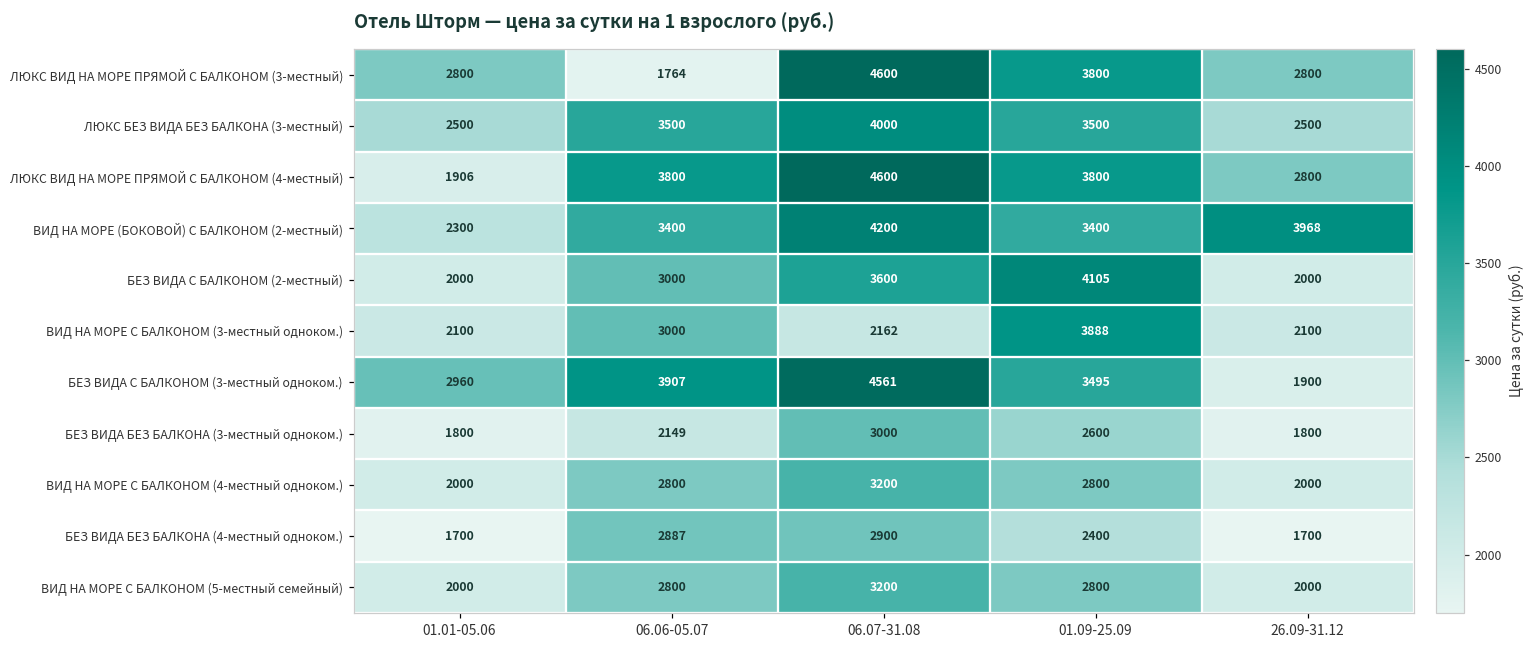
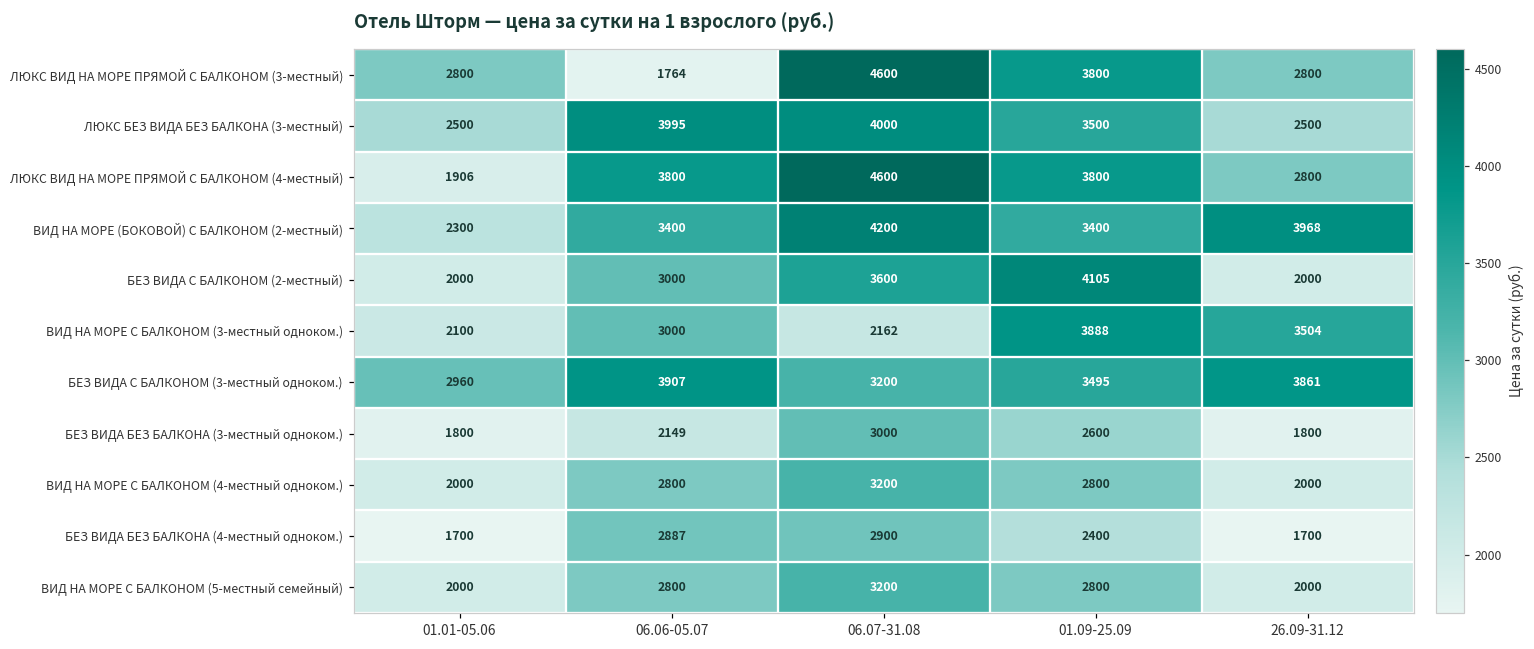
  {
    "ЛЮКС ВИД НА МОРЕ ПРЯМОЙ С БАЛКОНОМ (3-местный)": {
      "01.01-05.06": 2800,
      "06.06-05.07": 1764,
      "06.07-31.08": 4600,
      "01.09-25.09": 3800,
      "26.09-31.12": 2800
    },
    "ЛЮКС БЕЗ ВИДА БЕЗ БАЛКОНА (3-местный)": {
      "01.01-05.06": 2500,
-     "06.06-05.07": 3500,
+     "06.06-05.07": 3995,
      "06.07-31.08": 4000,
      "01.09-25.09": 3500,
      "26.09-31.12": 2500
    },
    "ЛЮКС ВИД НА МОРЕ ПРЯМОЙ С БАЛКОНОМ (4-местный)": {
      "01.01-05.06": 1906,
      "06.06-05.07": 3800,
      "06.07-31.08": 4600,
      "01.09-25.09": 3800,
      "26.09-31.12": 2800
    },
    "ВИД НА МОРЕ (БОКОВОЙ) С БАЛКОНОМ (2-местный)": {
      "01.01-05.06": 2300,
      "06.06-05.07": 3400,
      "06.07-31.08": 4200,
      "01.09-25.09": 3400,
      "26.09-31.12": 3968
    },
    "БЕЗ ВИДА С БАЛКОНОМ (2-местный)": {
      "01.01-05.06": 2000,
      "06.06-05.07": 3000,
      "06.07-31.08": 3600,
      "01.09-25.09": 4105,
      "26.09-31.12": 2000
    },
    "ВИД НА МОРЕ С БАЛКОНОМ (3-местный одноком.)": {
      "01.01-05.06": 2100,
      "06.06-05.07": 3000,
      "06.07-31.08": 2162,
      "01.09-25.09": 3888,
-     "26.09-31.12": 2100
+     "26.09-31.12": 3504
    },
    "БЕЗ ВИДА С БАЛКОНОМ (3-местный одноком.)": {
      "01.01-05.06": 2960,
      "06.06-05.07": 3907,
-     "06.07-31.08": 4561,
+     "06.07-31.08": 3200,
      "01.09-25.09": 3495,
-     "26.09-31.12": 1900
+     "26.09-31.12": 3861
    },
    "БЕЗ ВИДА БЕЗ БАЛКОНА (3-местный одноком.)": {
      "01.01-05.06": 1800,
      "06.06-05.07": 2149,
      "06.07-31.08": 3000,
      "01.09-25.09": 2600,
      "26.09-31.12": 1800
    },
    "ВИД НА МОРЕ С БАЛКОНОМ (4-местный одноком.)": {
      "01.01-05.06": 2000,
      "06.06-05.07": 2800,
      "06.07-31.08": 3200,
      "01.09-25.09": 2800,
      "26.09-31.12": 2000
    },
    "БЕЗ ВИДА БЕЗ БАЛКОНА (4-местный одноком.)": {
      "01.01-05.06": 1700,
      "06.06-05.07": 2887,
      "06.07-31.08": 2900,
      "01.09-25.09": 2400,
      "26.09-31.12": 1700
    },
    "ВИД НА МОРЕ С БАЛКОНОМ (5-местный семейный)": {
      "01.01-05.06": 2000,
      "06.06-05.07": 2800,
      "06.07-31.08": 3200,
      "01.09-25.09": 2800,
      "26.09-31.12": 2000
    }
  }
